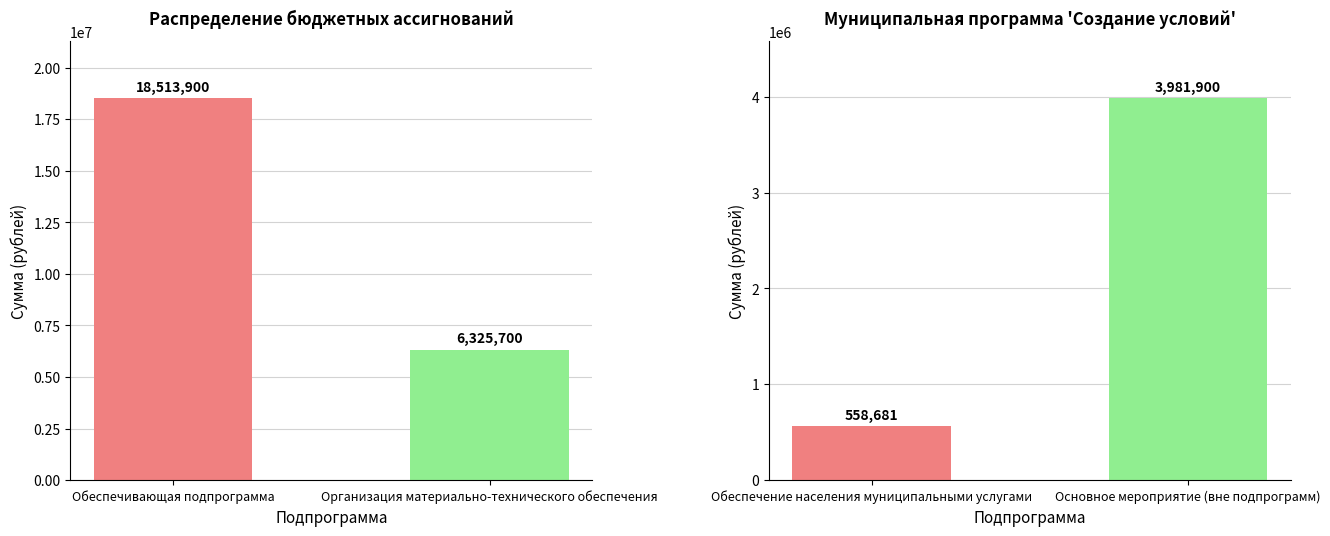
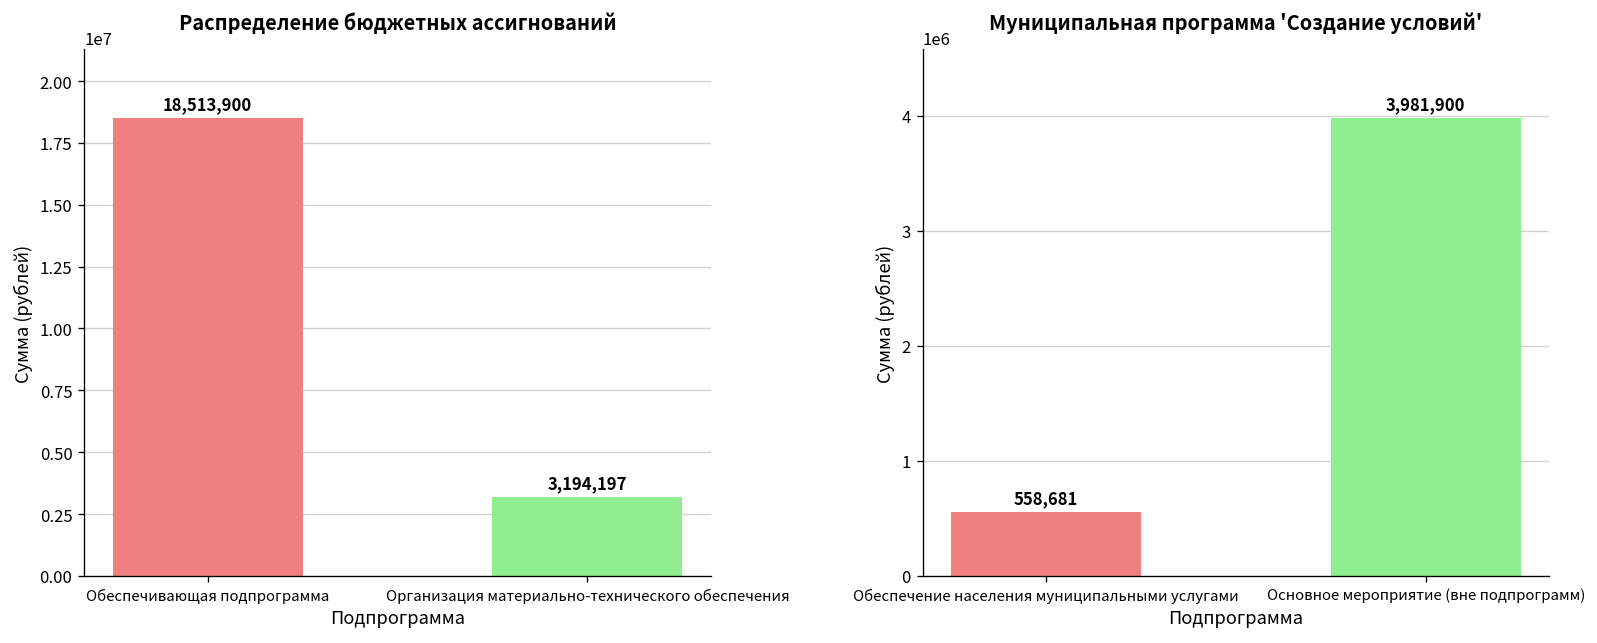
  {
    "Распределение бюджетных ассигнований": {
      "Обеспечивающая подпрограмма": "18,513,900",
-     "Организация материально-технического обеспечения": "6,325,700"
+     "Организация материально-технического обеспечения": "3,194,197"
    },
    "Муниципальная программа 'Создание условий'": {
      "Обеспечение населения муниципальными услугами": "558,681",
      "Основное мероприятие (вне подпрограмм)": "3,981,900"
    }
  }
